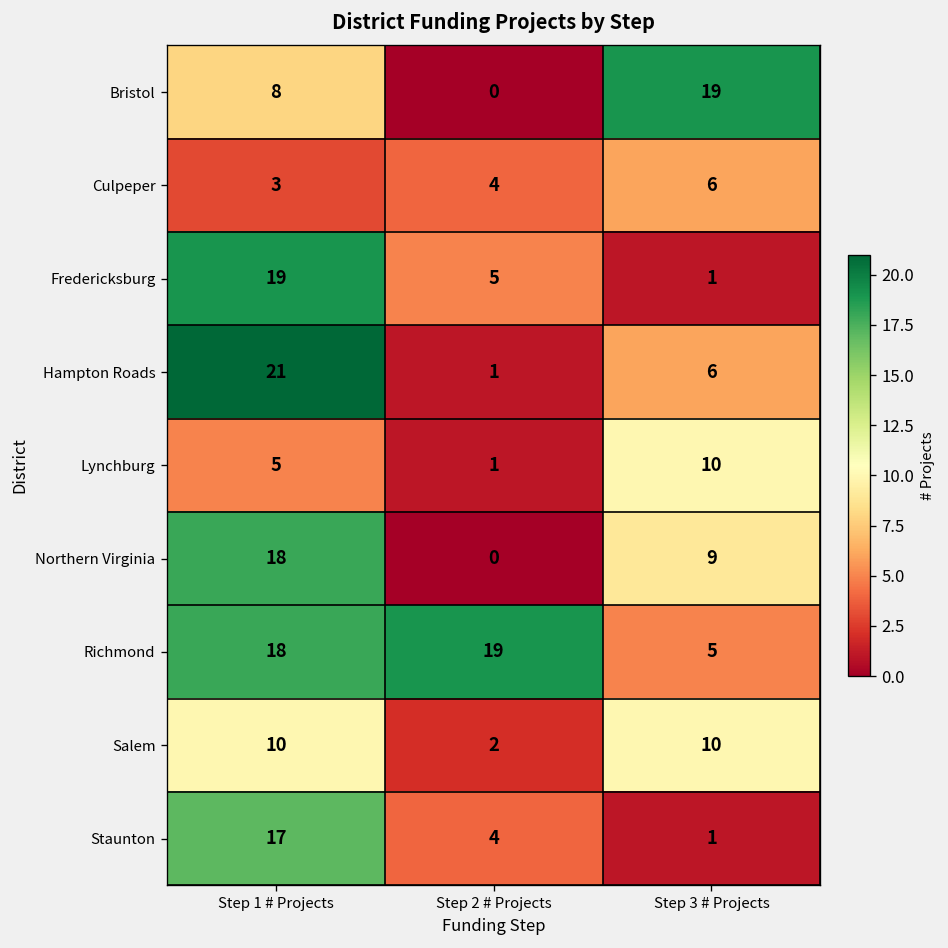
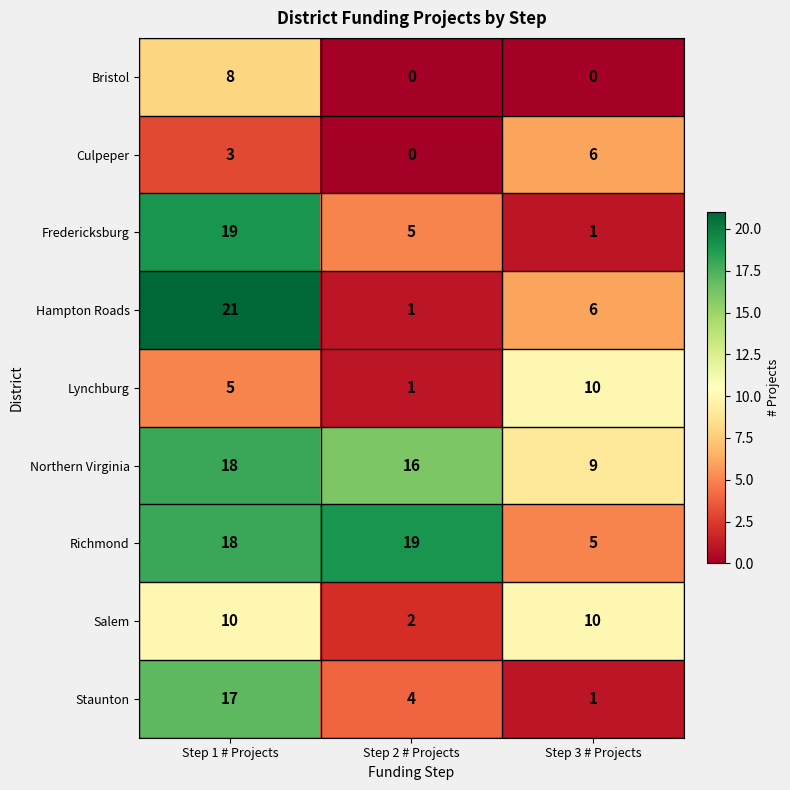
  {
    "Bristol": {
      "Step 1 # Projects": 8,
      "Step 2 # Projects": 0,
-     "Step 3 # Projects": 19
+     "Step 3 # Projects": 0
    },
    "Culpeper": {
      "Step 1 # Projects": 3,
-     "Step 2 # Projects": 4,
+     "Step 2 # Projects": 0,
      "Step 3 # Projects": 6
    },
    "Fredericksburg": {
      "Step 1 # Projects": 19,
      "Step 2 # Projects": 5,
      "Step 3 # Projects": 1
    },
    "Hampton Roads": {
      "Step 1 # Projects": 21,
      "Step 2 # Projects": 1,
      "Step 3 # Projects": 6
    },
    "Lynchburg": {
      "Step 1 # Projects": 5,
      "Step 2 # Projects": 1,
      "Step 3 # Projects": 10
    },
    "Northern Virginia": {
      "Step 1 # Projects": 18,
-     "Step 2 # Projects": 0,
+     "Step 2 # Projects": 16,
      "Step 3 # Projects": 9
    },
    "Richmond": {
      "Step 1 # Projects": 18,
      "Step 2 # Projects": 19,
      "Step 3 # Projects": 5
    },
    "Salem": {
      "Step 1 # Projects": 10,
      "Step 2 # Projects": 2,
      "Step 3 # Projects": 10
    },
    "Staunton": {
      "Step 1 # Projects": 17,
      "Step 2 # Projects": 4,
      "Step 3 # Projects": 1
    }
  }
